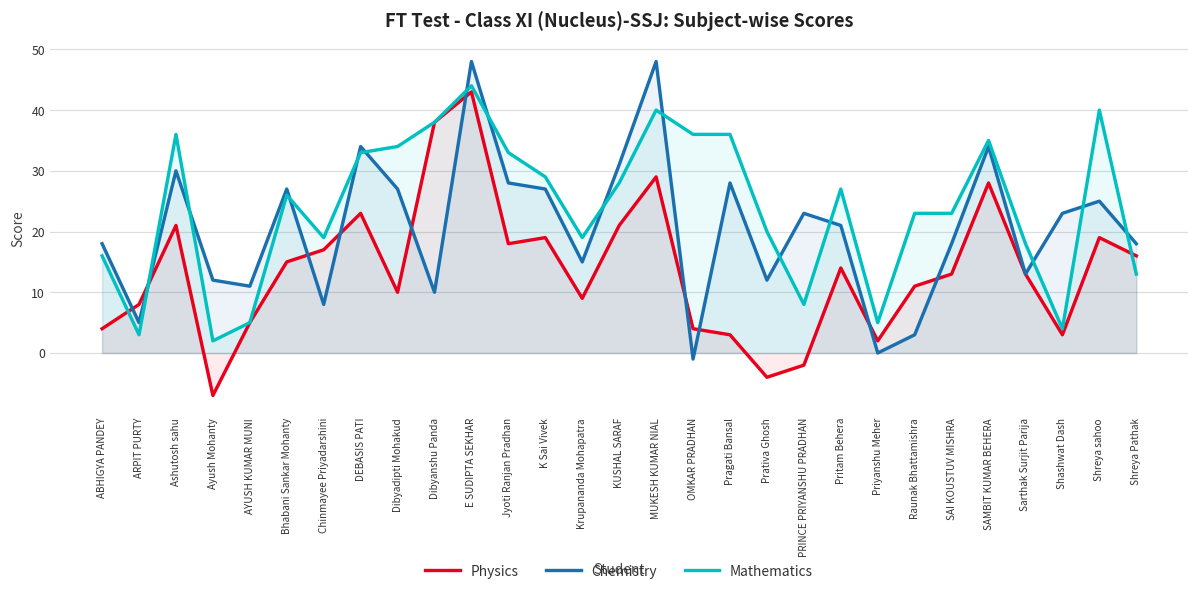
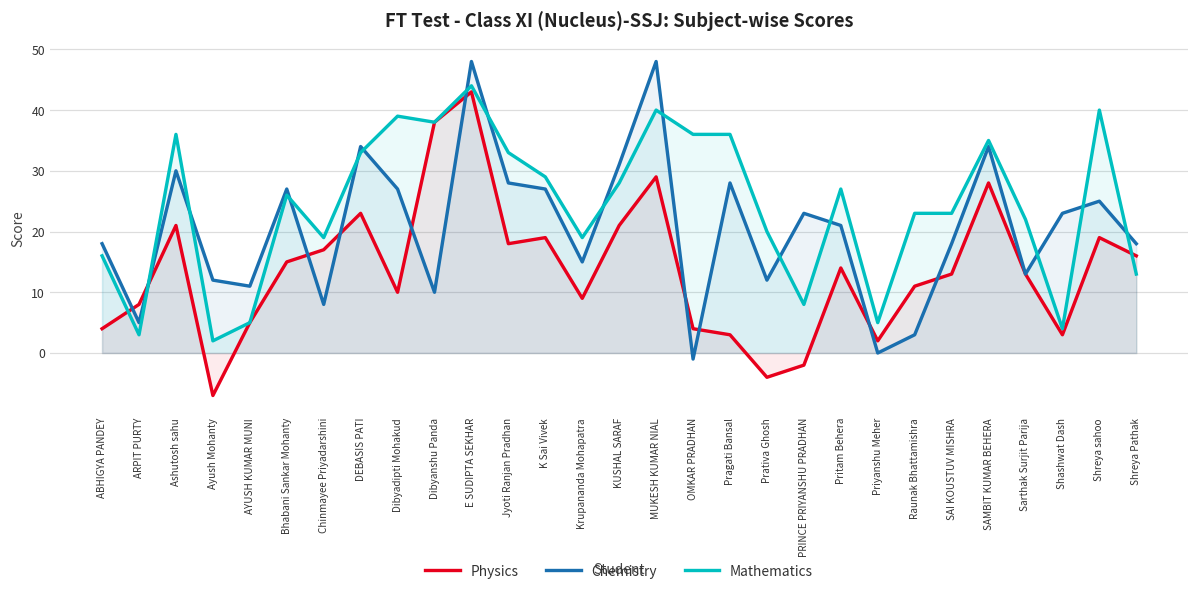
  {
    "Mathematics": {
      "ABHIGYA PANDEY": 16,
      "ARPIT PURTY": 3,
      "Ashutosh sahu": 36,
      "Ayush Mohanty": 2,
      "Bhabani Sankar Mohanty": 26,
      "Chinmayee Priyadarshini": 19,
      "DEBASIS PATI": 33,
-     "Dibyadipti Mohakud": 34,
+     "Dibyadipti Mohakud": 39,
      "E SUDIPTA SEKHAR": 44,
      "Jyoti Ranjan Pradhan": 33,
      "K Sai Vivek": 29,
      "Krupananda Mohapatra": 19,
      "KUSHAL SARAF": 28,
      "MUKESH KUMAR NIAL": 40,
      "OMKAR PRADHAN": 36,
      "Pragati Bansal": 36,
      "Prativa Ghosh": 20,
      "PRINCE PRIYANSHU PRADHAN": 8,
      "Pritam Behera": 27,
      "Priyanshu Meher": 5,
      "Raunak Bhattamishra": 23,
      "SAI KOUSTUV MISHRA": 23,
      "SAMBIT KUMAR BEHERA": 35,
-     "Sarthak Surjit Parija": 18,
+     "Sarthak Surjit Parija": 22,
      "Shashwat Dash": 4,
      "Shreya sahoo": 40,
      "Shreya Pathak": 13
    }
  }
